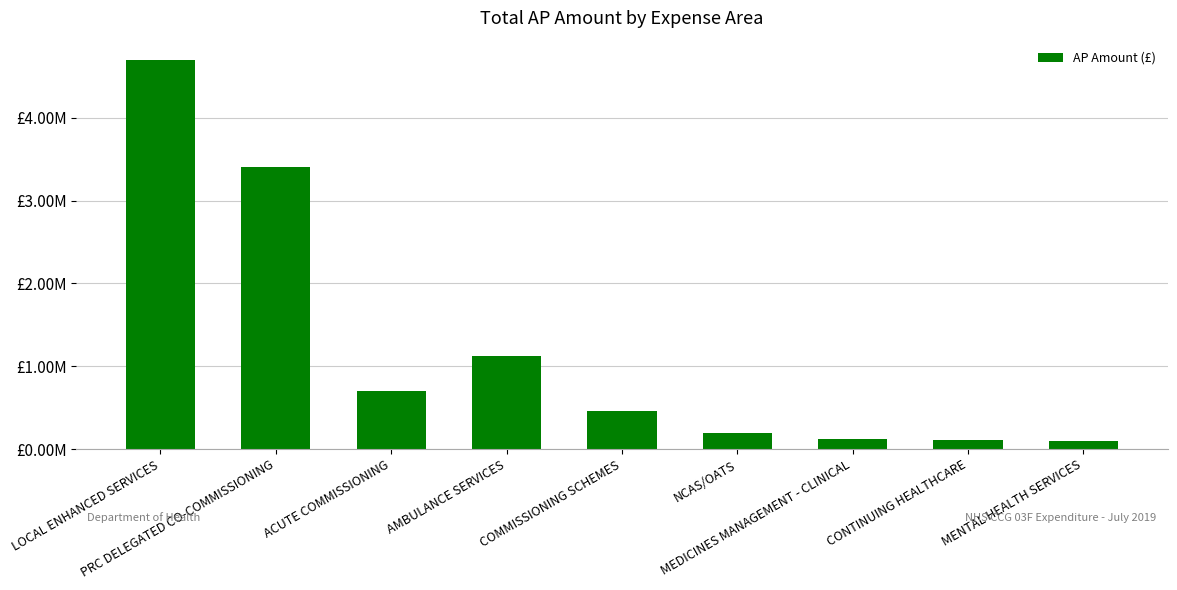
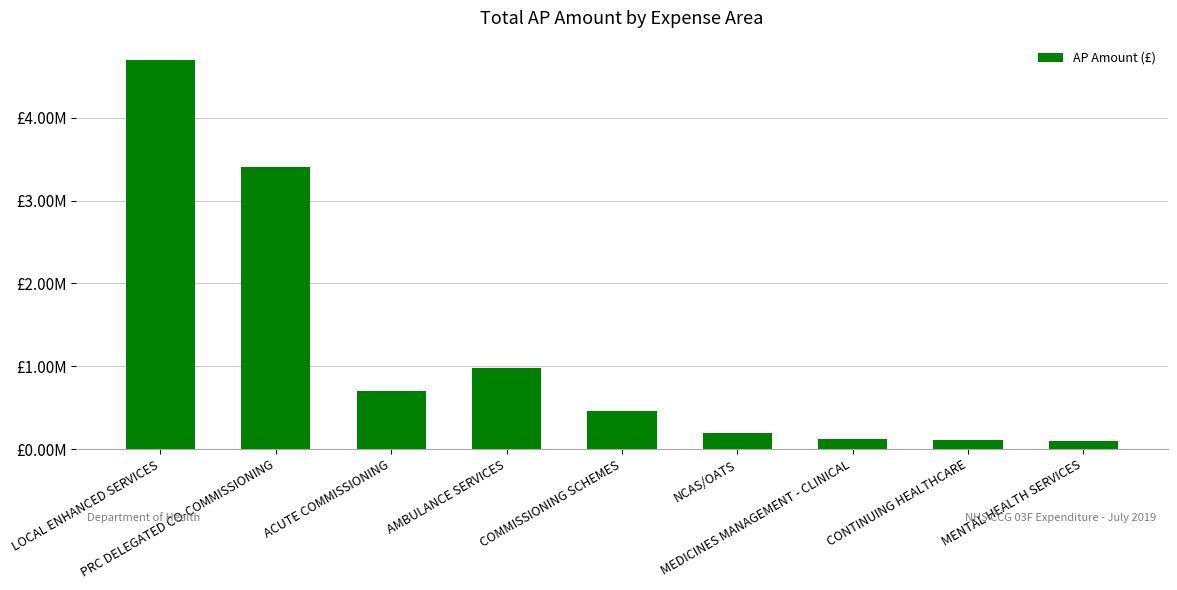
  {
    "LOCAL ENHANCED SERVICES": "£4700000",
    "PRC DELEGATED CO-COMMISSIONING": "£3400000",
    "ACUTE COMMISSIONING": "£700000",
-   "AMBULANCE SERVICES": "£1100000",
+   "AMBULANCE SERVICES": "£1000000",
    "COMMISSIONING SCHEMES": "£500000",
    "NCAS/OATS": "£200000",
    "MEDICINES MANAGEMENT - CLINICAL": "£100000",
    "CONTINUING HEALTHCARE": "£100000",
    "MENTAL HEALTH SERVICES": "£100000"
  }
